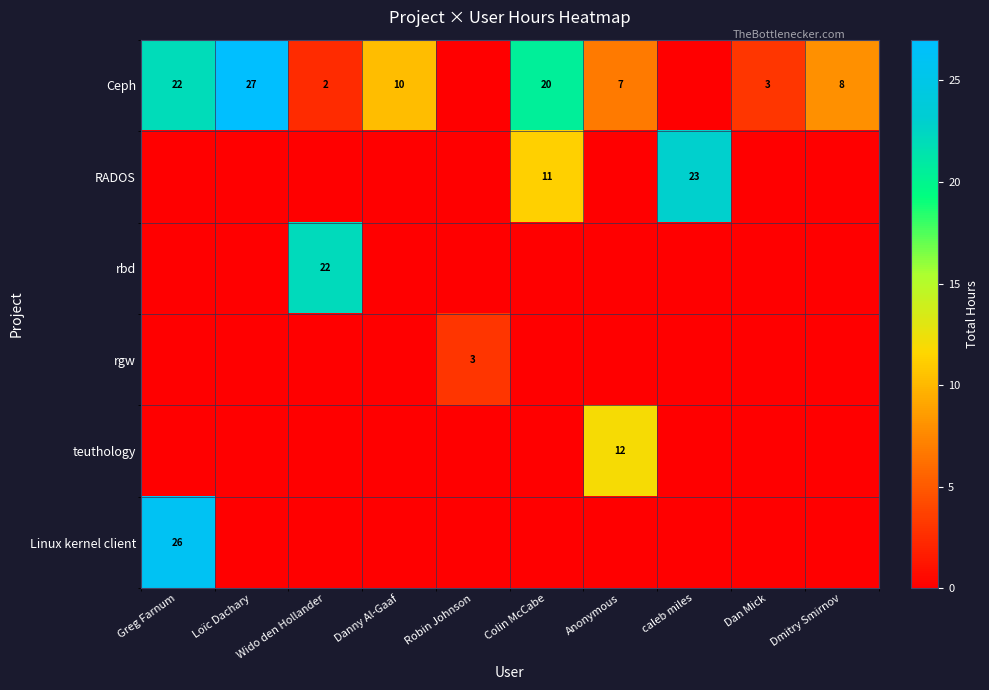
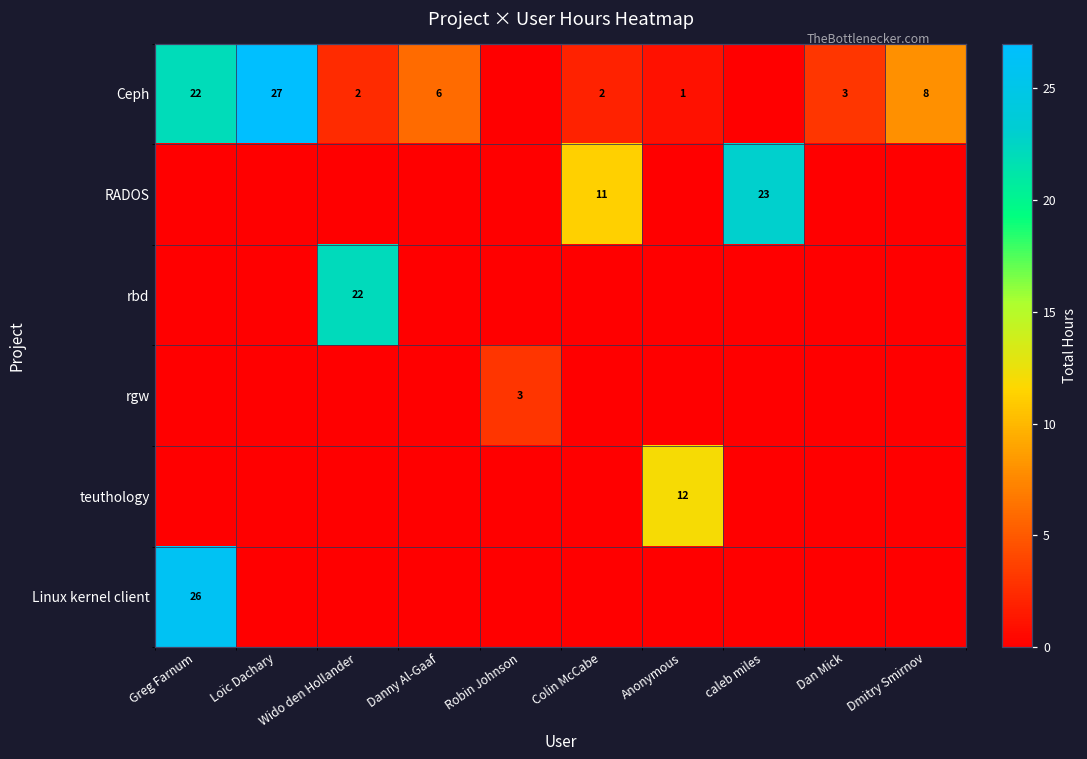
  {
    "Ceph": {
      "Greg Farnum": 22,
      "Loïc Dachary": 27,
      "Wido den Hollander": 2,
-     "Danny Al-Gaaf": 10,
-     "Colin McCabe": 20,
-     "Anonymous": 7,
+     "Danny Al-Gaaf": 6,
+     "Colin McCabe": 2,
+     "Anonymous": 1,
      "Dan Mick": 3,
      "Dmitry Smirnov": 8
    },
    "RADOS": {
      "Colin McCabe": 11,
      "caleb miles": 23
    },
    "rbd": {
      "Wido den Hollander": 22
    },
    "rgw": {
      "Robin Johnson": 3
    },
    "teuthology": {
      "Anonymous": 12
    },
    "Linux kernel client": {
      "Greg Farnum": 26
    }
  }
